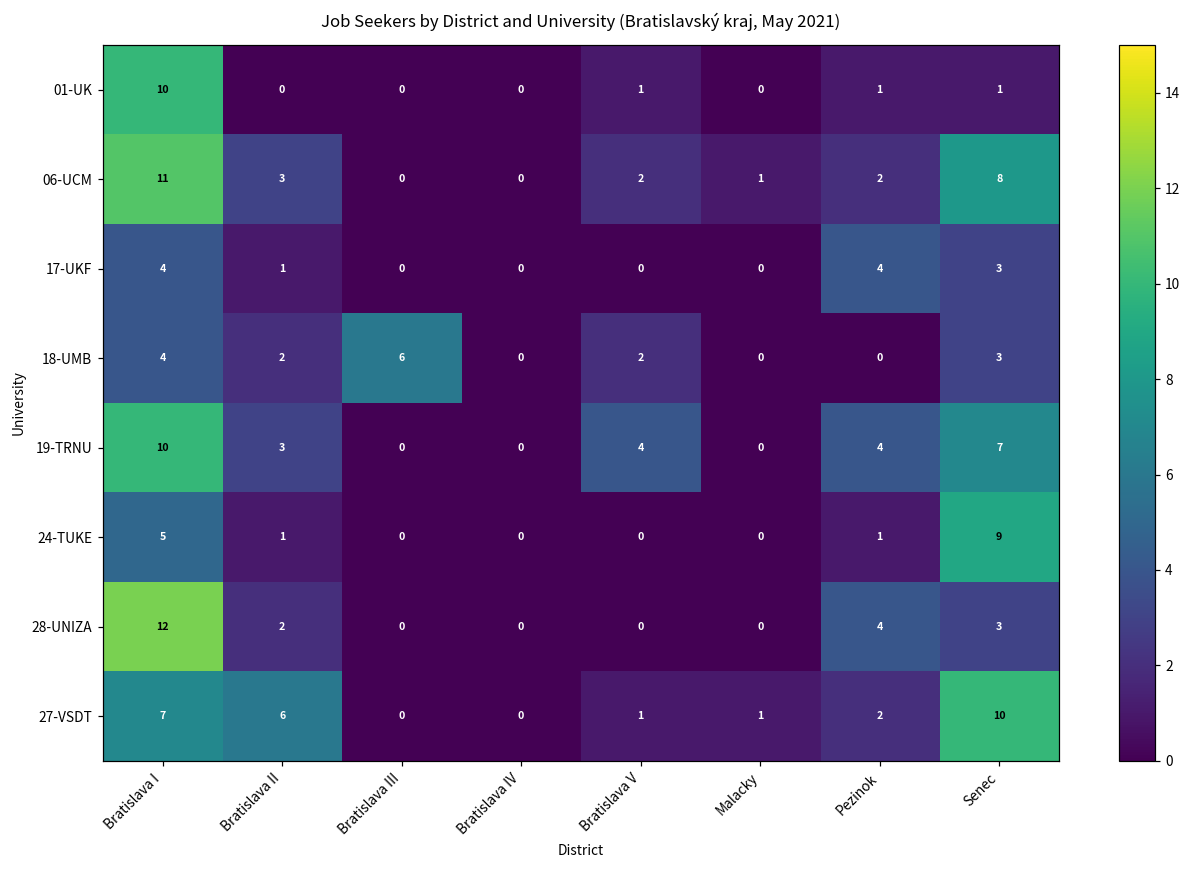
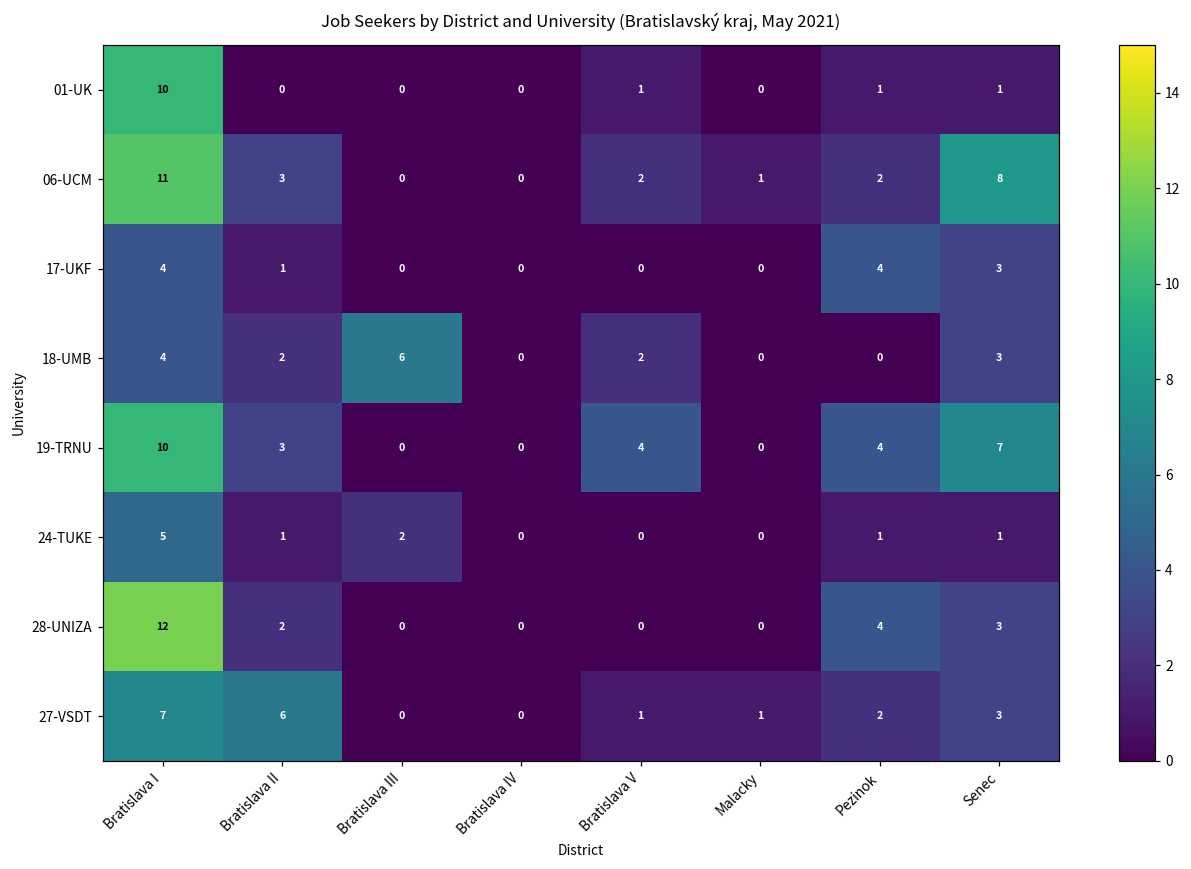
  {
    "01-UK": {
      "Bratislava I": 10,
      "Bratislava II": 0,
      "Bratislava III": 0,
      "Bratislava IV": 0,
      "Bratislava V": 1,
      "Malacky": 0,
      "Pezinok": 1,
      "Senec": 1
    },
    "06-UCM": {
      "Bratislava I": 11,
      "Bratislava II": 3,
      "Bratislava III": 0,
      "Bratislava IV": 0,
      "Bratislava V": 2,
      "Malacky": 1,
      "Pezinok": 2,
      "Senec": 8
    },
    "17-UKF": {
      "Bratislava I": 4,
      "Bratislava II": 1,
      "Bratislava III": 0,
      "Bratislava IV": 0,
      "Bratislava V": 0,
      "Malacky": 0,
      "Pezinok": 4,
      "Senec": 3
    },
    "18-UMB": {
      "Bratislava I": 4,
      "Bratislava II": 2,
      "Bratislava III": 6,
      "Bratislava IV": 0,
      "Bratislava V": 2,
      "Malacky": 0,
      "Pezinok": 0,
      "Senec": 3
    },
    "19-TRNU": {
      "Bratislava I": 10,
      "Bratislava II": 3,
      "Bratislava III": 0,
      "Bratislava IV": 0,
      "Bratislava V": 4,
      "Malacky": 0,
      "Pezinok": 4,
      "Senec": 7
    },
    "24-TUKE": {
      "Bratislava I": 5,
      "Bratislava II": 1,
-     "Bratislava III": 0,
+     "Bratislava III": 2,
      "Bratislava IV": 0,
      "Bratislava V": 0,
      "Malacky": 0,
      "Pezinok": 1,
-     "Senec": 9
+     "Senec": 1
    },
    "28-UNIZA": {
      "Bratislava I": 12,
      "Bratislava II": 2,
      "Bratislava III": 0,
      "Bratislava IV": 0,
      "Bratislava V": 0,
      "Malacky": 0,
      "Pezinok": 4,
      "Senec": 3
    },
    "27-VSDT": {
      "Bratislava I": 7,
      "Bratislava II": 6,
      "Bratislava III": 0,
      "Bratislava IV": 0,
      "Bratislava V": 1,
      "Malacky": 1,
      "Pezinok": 2,
-     "Senec": 10
+     "Senec": 3
    }
  }
